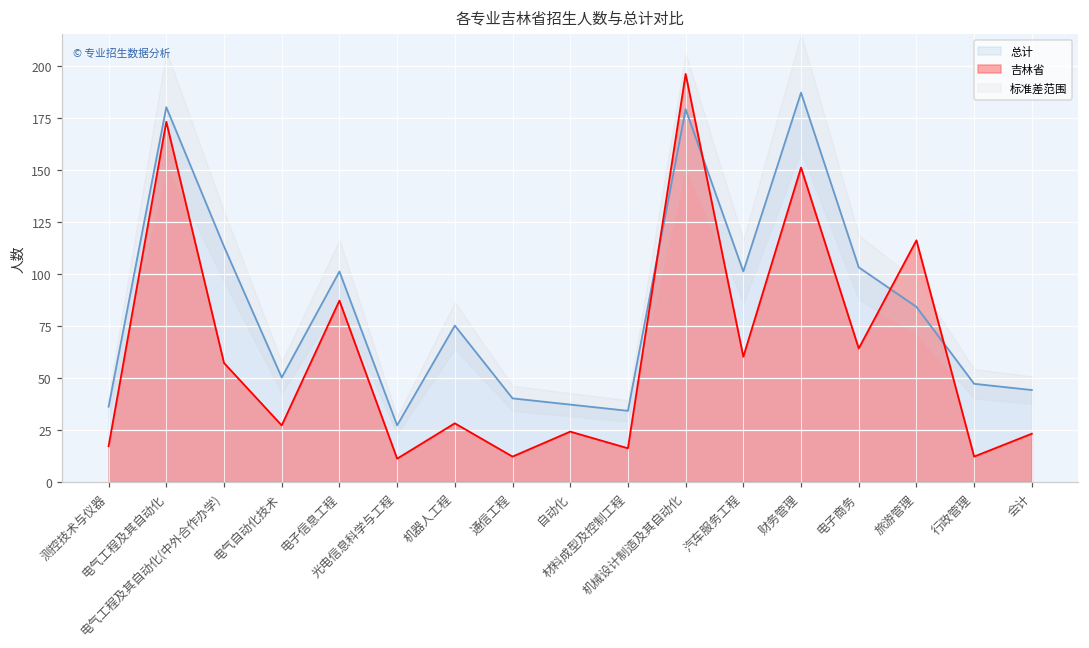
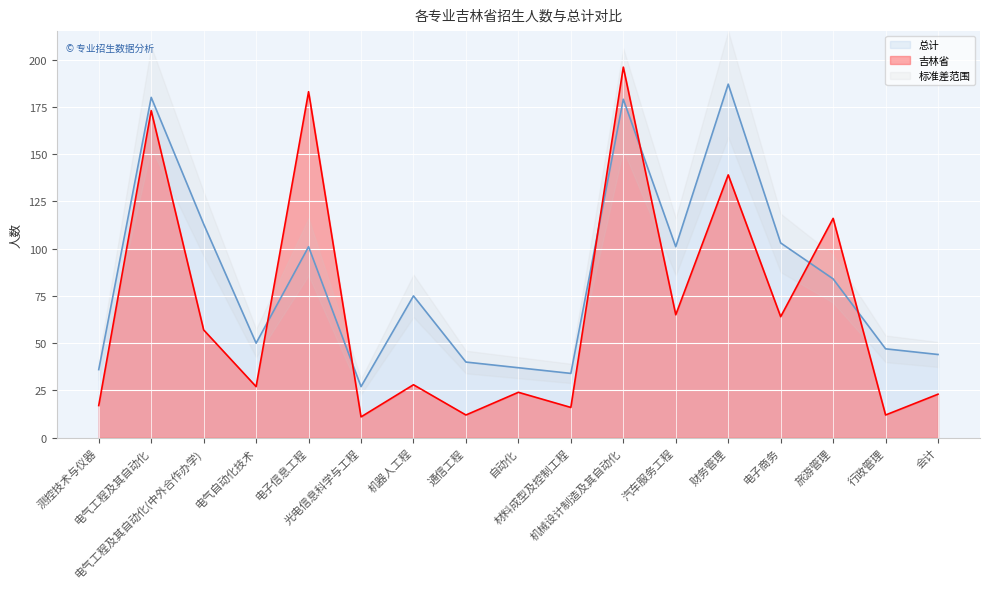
  {
    "吉林省": {
      "测控技术与仪器": 17,
      "电气工程及其自动化": 173,
      "电气工程及其自动化(中外合作办学)": 57,
      "电气自动化技术": 27,
-     "电子信息工程": 87,
+     "电子信息工程": 183,
      "光电信息科学与工程": 11,
      "机器人工程": 28,
      "通信工程": 12,
      "自动化": 24,
      "材料成型及控制工程": 16,
      "机械设计制造及其自动化": 196,
-     "汽车服务工程": 60,
-     "财务管理": 151,
+     "汽车服务工程": 65,
+     "财务管理": 139,
      "电子商务": 64,
      "旅游管理": 116,
      "行政管理": 12,
      "会计": 23
    }
  }
